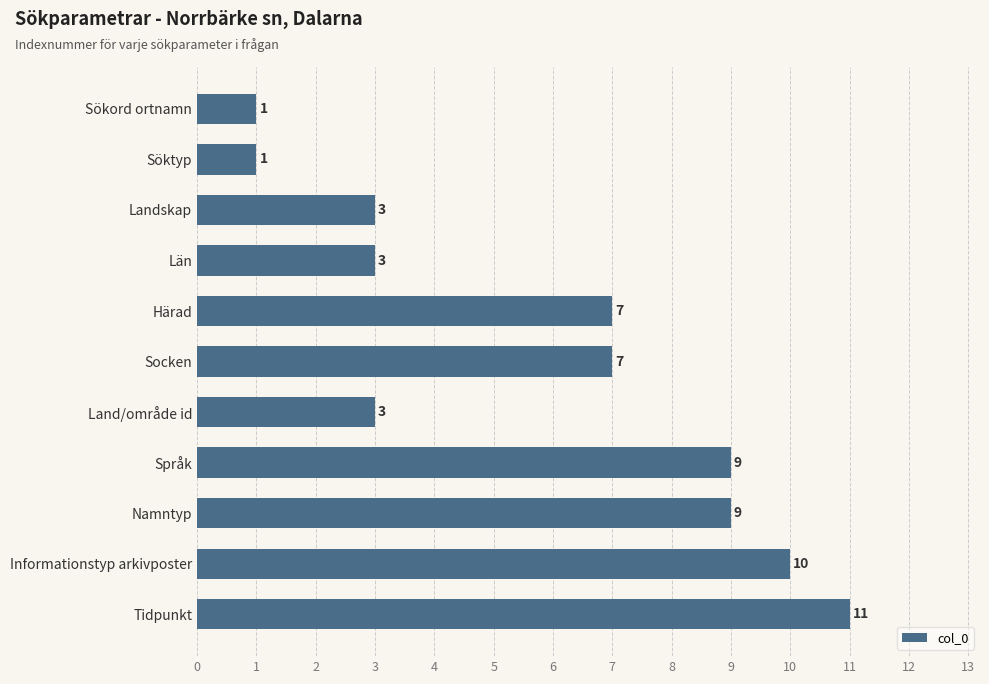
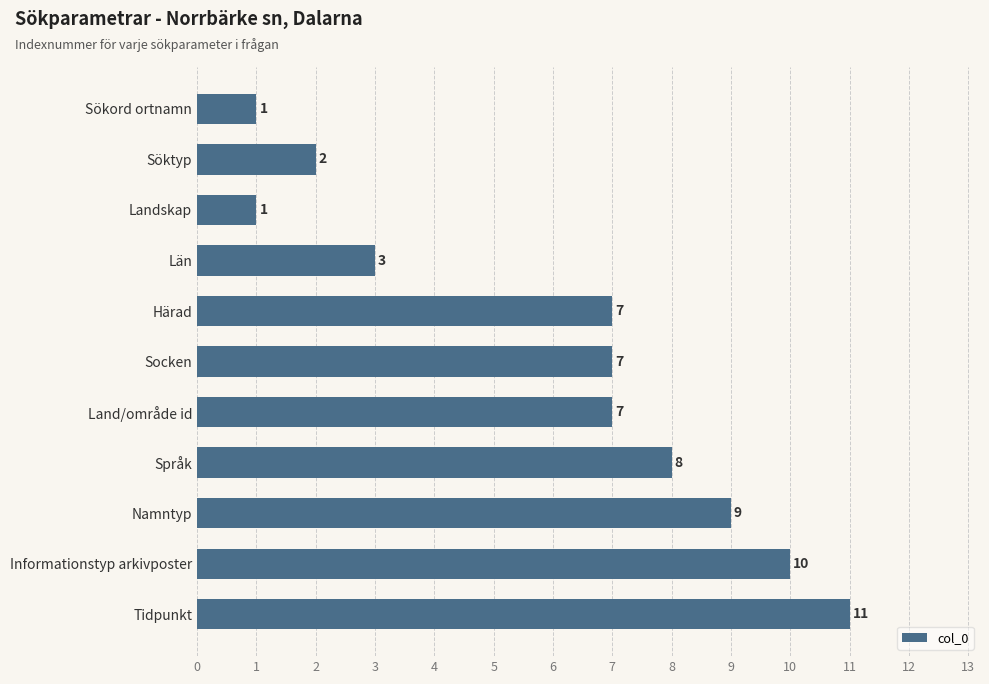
  {
    "Sökord ortnamn": 1,
-   "Söktyp": 1,
-   "Landskap": 3,
+   "Söktyp": 2,
+   "Landskap": 1,
    "Län": 3,
    "Härad": 7,
    "Socken": 7,
-   "Land/område id": 3,
-   "Språk": 9,
+   "Land/område id": 7,
+   "Språk": 8,
    "Namntyp": 9,
    "Informationstyp arkivposter": 10,
    "Tidpunkt": 11
  }
